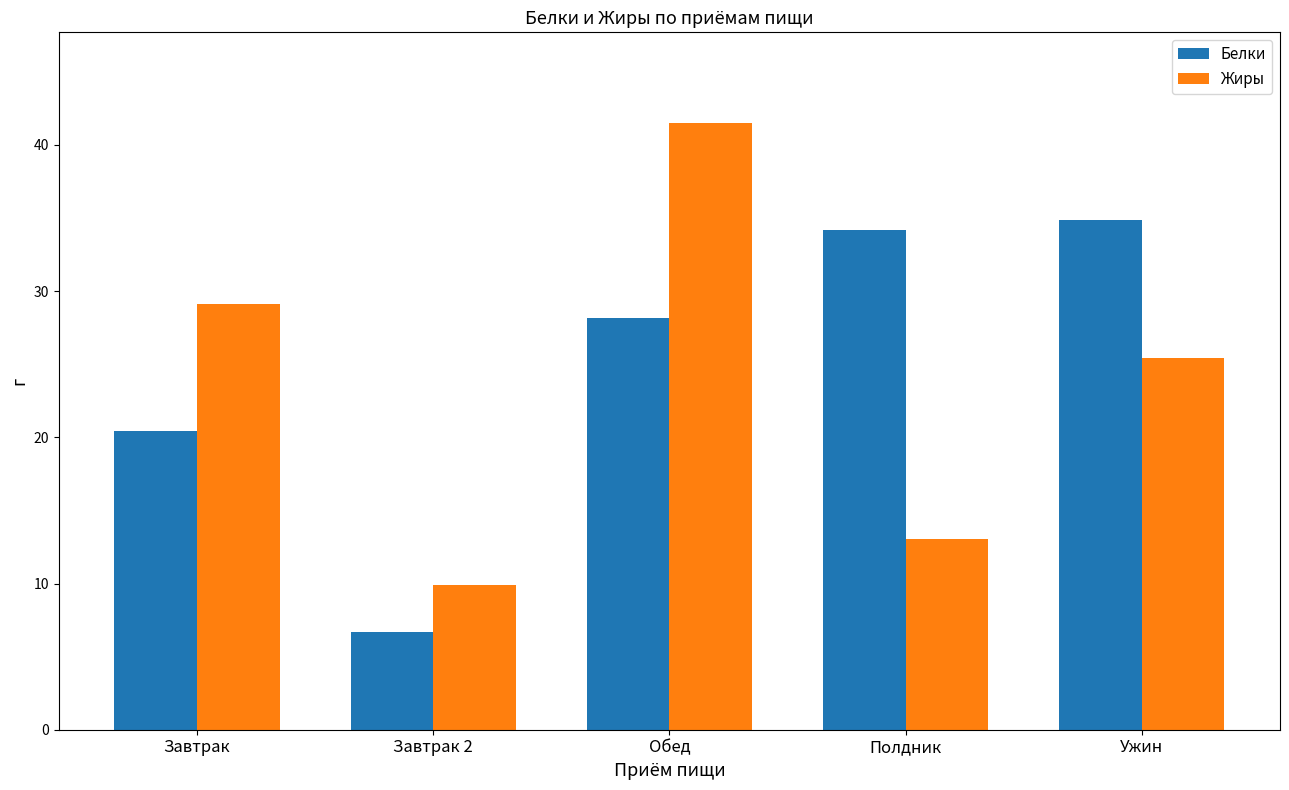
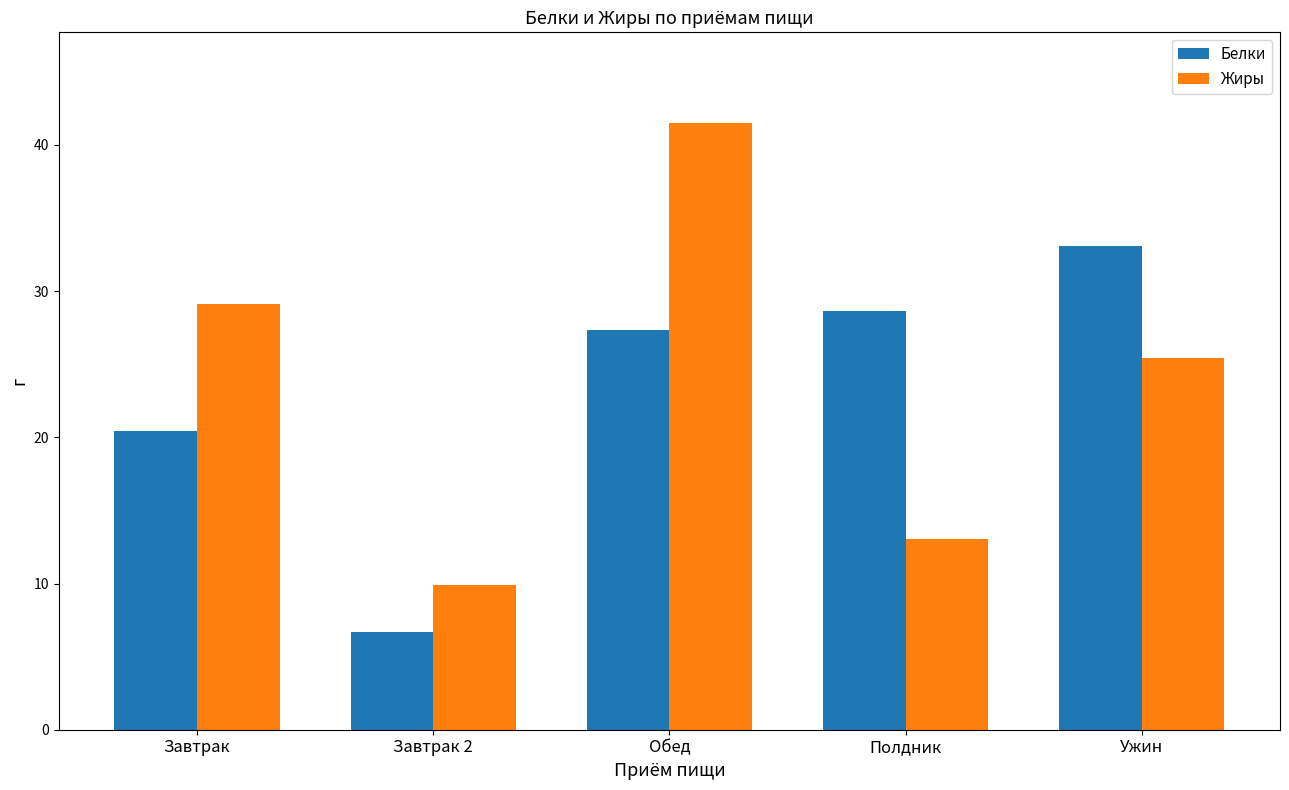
  {
    "Белки": {
      "Завтрак": 20.4,
      "Завтрак 2": 6.7,
-     "Обед": 28.2,
-     "Полдник": 34.2,
-     "Ужин": 34.9
+     "Обед": 27.3,
+     "Полдник": 28.6,
+     "Ужин": 33.1
    },
    "Жиры": {
      "Завтрак": 29.1,
      "Завтрак 2": 9.9,
      "Обед": 41.5,
      "Полдник": 13.1,
      "Ужин": 25.5
    }
  }
